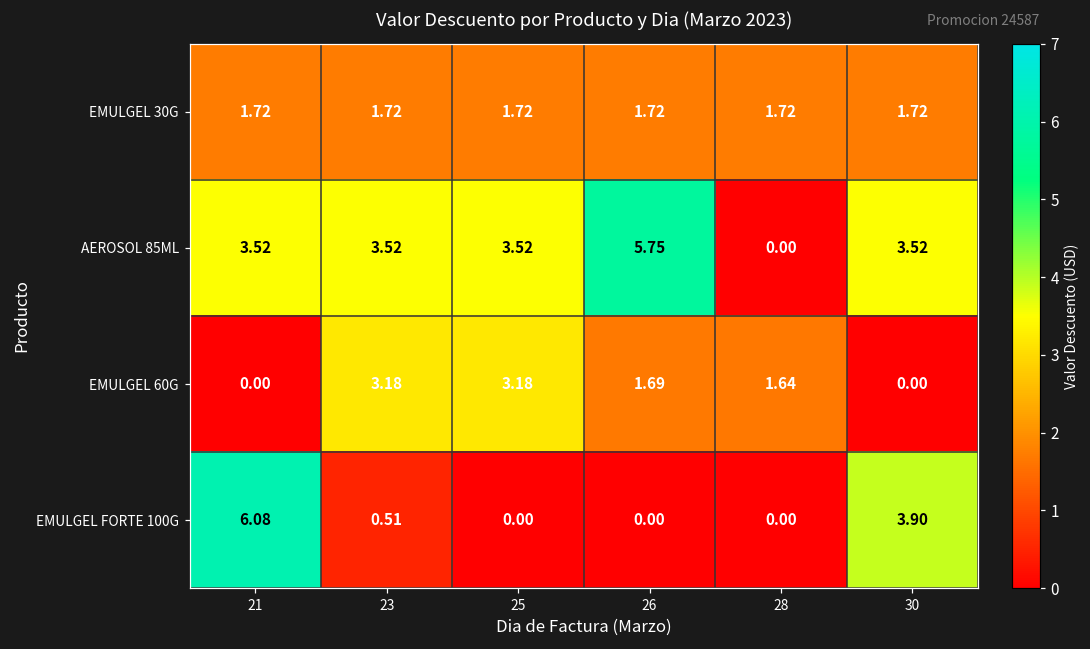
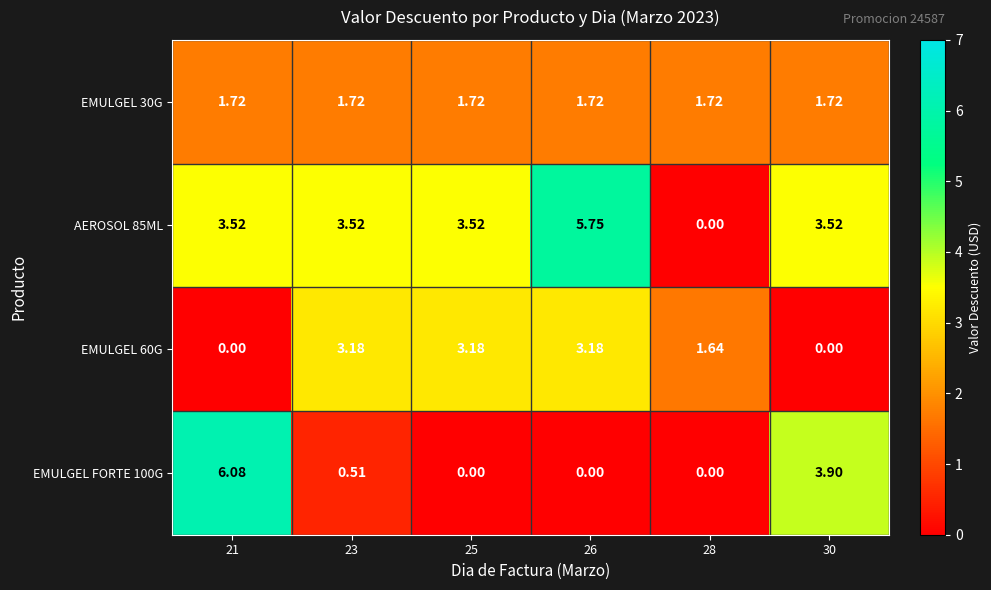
  {
    "EMULGEL 30G": {
      "21": 1.72,
      "23": 1.72,
      "25": 1.72,
      "26": 1.72,
      "28": 1.72,
      "30": 1.72
    },
    "AEROSOL 85ML": {
      "21": 3.52,
      "23": 3.52,
      "25": 3.52,
      "26": 5.75,
      "28": 0.00,
      "30": 3.52
    },
    "EMULGEL 60G": {
      "21": 0.00,
      "23": 3.18,
      "25": 3.18,
-     "26": 1.69,
+     "26": 3.18,
      "28": 1.64,
      "30": 0.00
    },
    "EMULGEL FORTE 100G": {
      "21": 6.08,
      "23": 0.51,
      "25": 0.00,
      "26": 0.00,
      "28": 0.00,
      "30": 3.90
    }
  }
